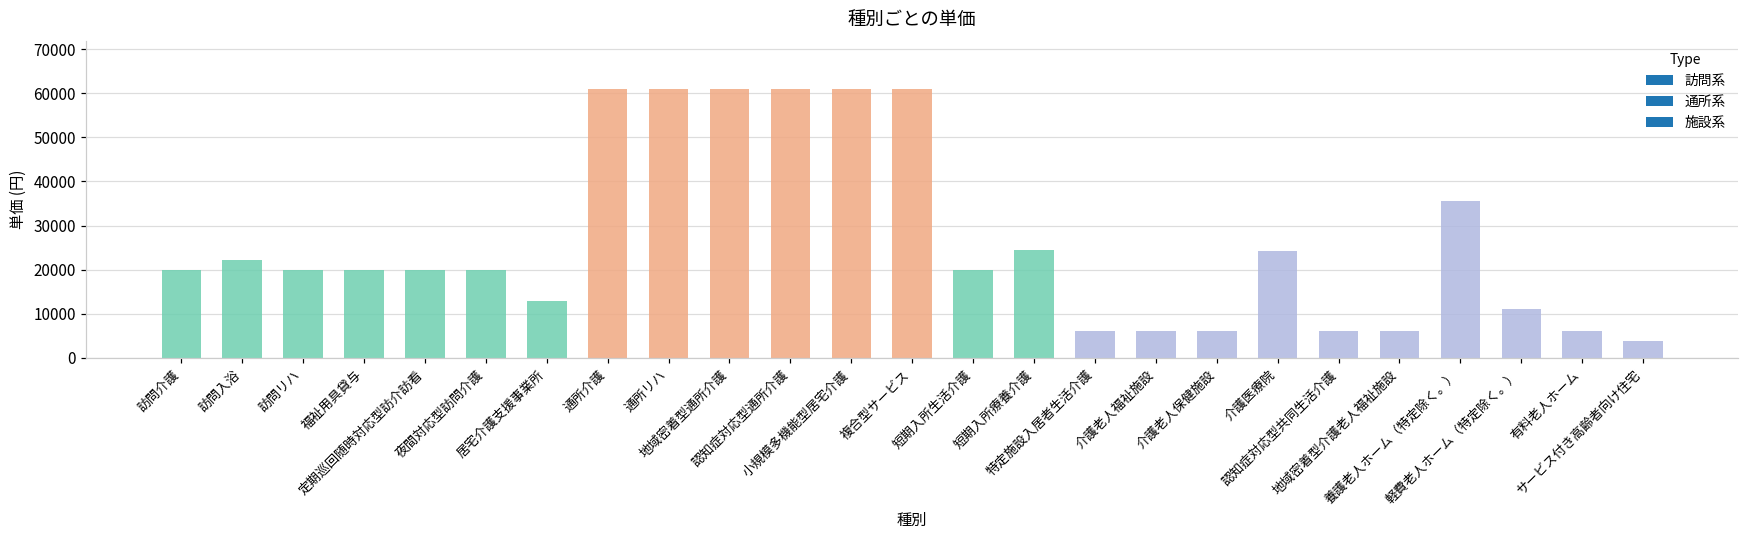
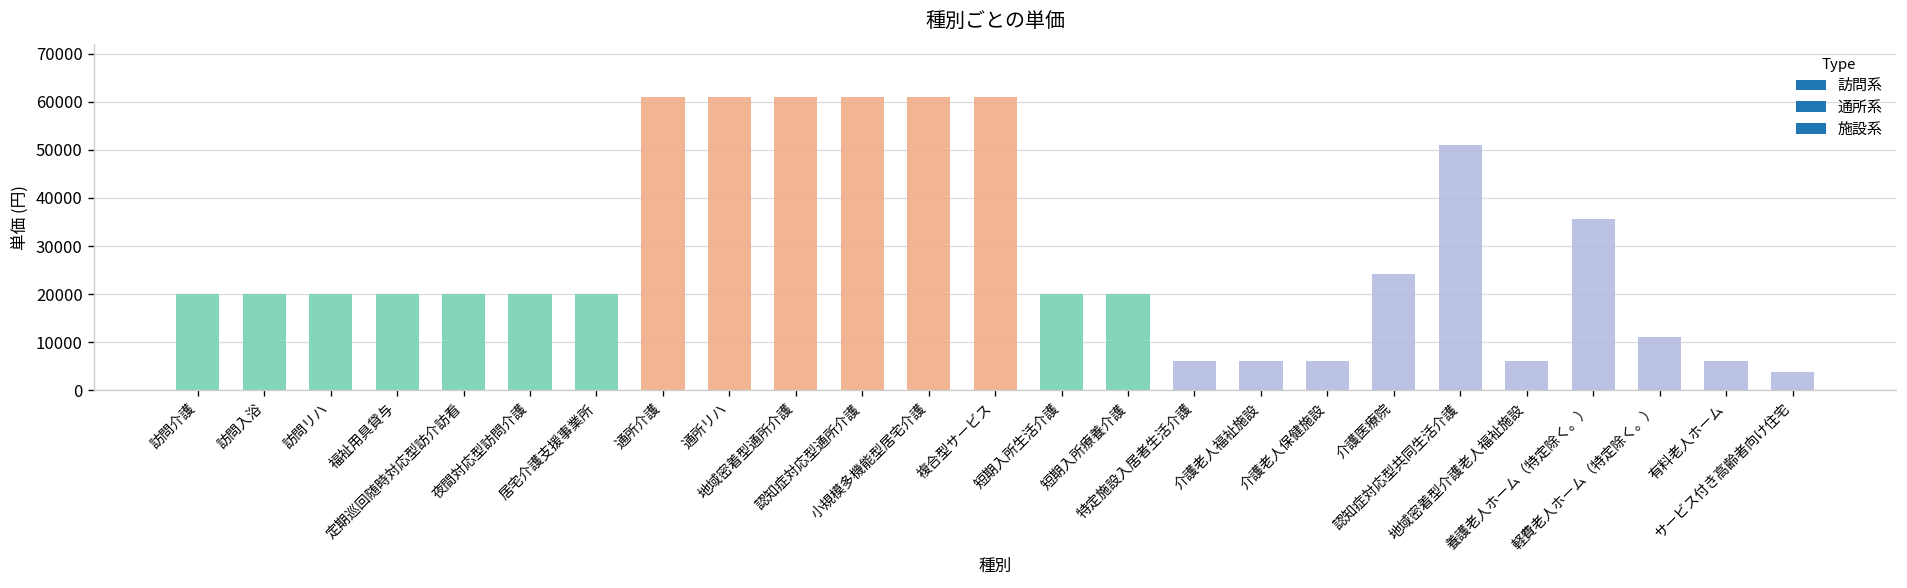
  {
    "訪問介護": 20000,
-   "訪問入浴": 22000,
+   "訪問入浴": 20000,
    "訪問リハ": 20000,
    "福祉用具貸与": 20000,
    "定期巡回随時対応型訪介訪看": 20000,
    "夜間対応型訪問介護": 20000,
-   "居宅介護支援事業所": 13000,
+   "居宅介護支援事業所": 20000,
    "通所介護": 61000,
    "通所リハ": 61000,
    "地域密着型通所介護": 61000,
    "認知症対応型通所介護": 61000,
    "小規模多機能型居宅介護": 61000,
    "複合型サービス": 61000,
    "短期入所生活介護": 20000,
-   "短期入所療養介護": 24000,
+   "短期入所療養介護": 20000,
    "特定施設入居者生活介護": 6000,
    "介護老人福祉施設": 6000,
    "介護老人保健施設": 6000,
    "介護医療院": 24000,
-   "認知症対応型共同生活介護": 6000,
+   "認知症対応型共同生活介護": 51000,
    "地域密着型介護老人福祉施設": 6000,
    "養護老人ホーム（特定除く。）": 36000,
    "軽費老人ホーム（特定除く。）": 11000,
    "有料老人ホーム": 6000,
    "サービス付き高齢者向け住宅": 4000
  }
